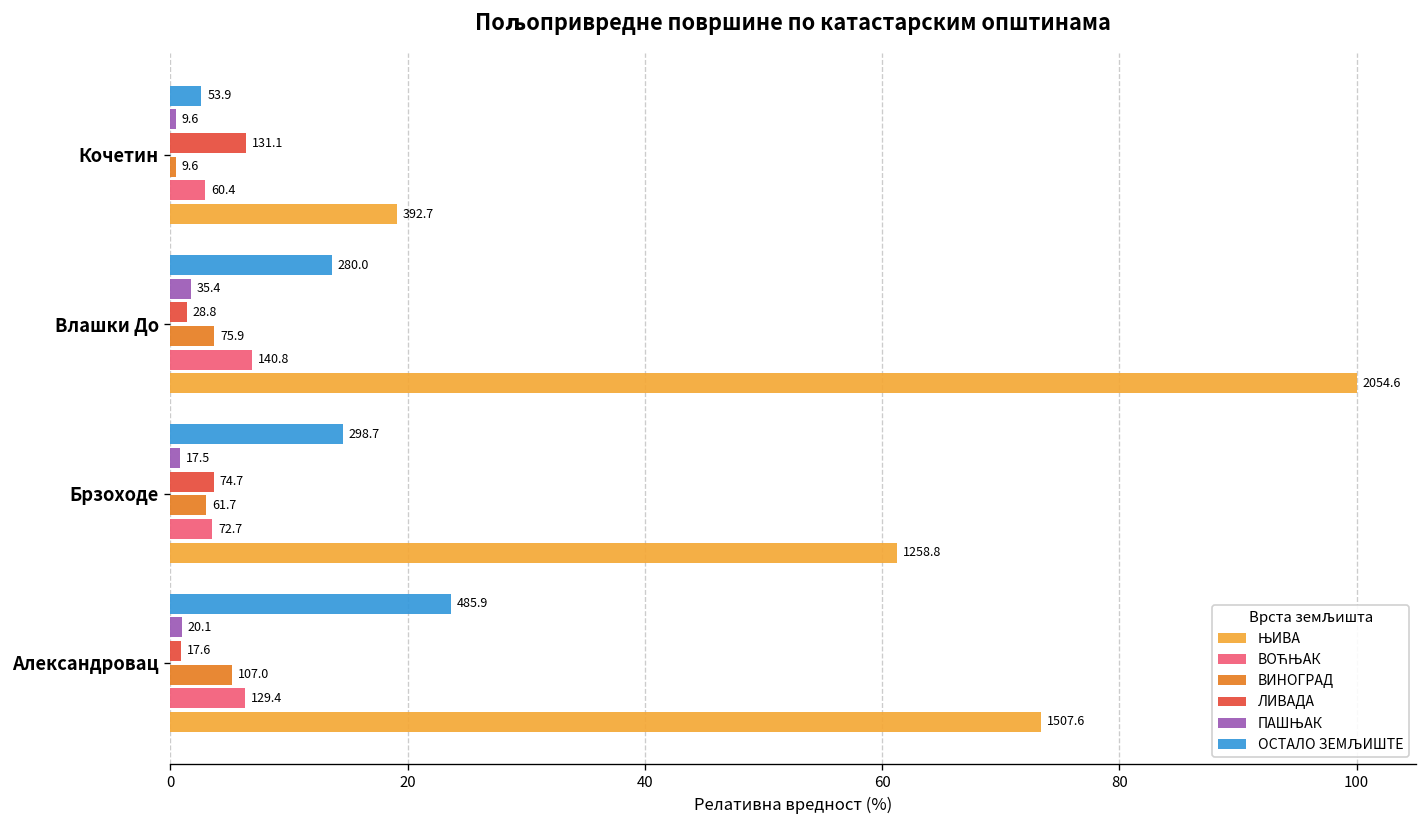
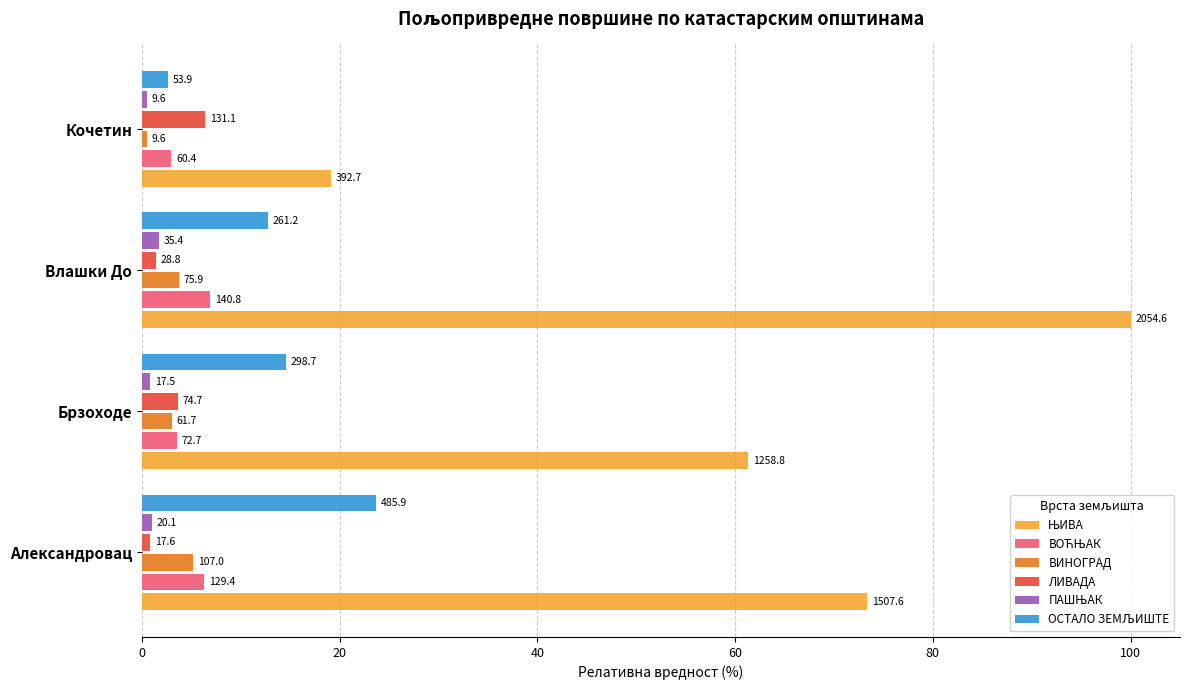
  {
    "ОСТАЛО ЗЕМЉИШТЕ": {
-     "Влашки До": 280.0
+     "Влашки До": 261.2
    }
  }
